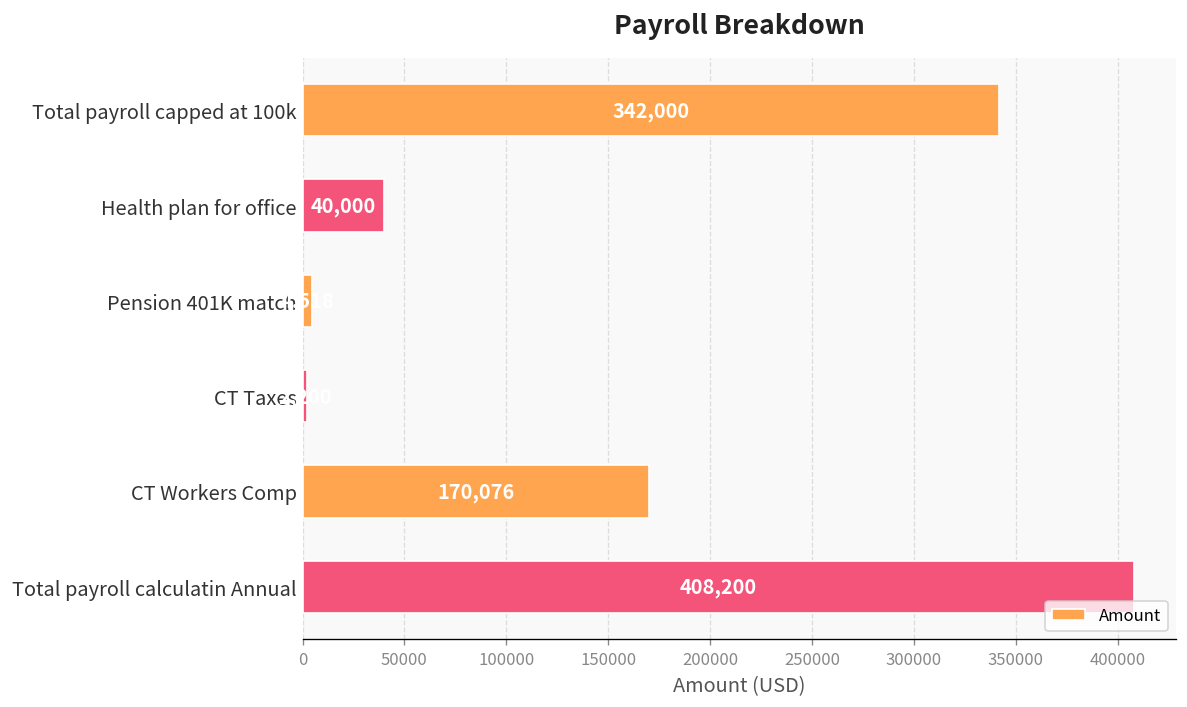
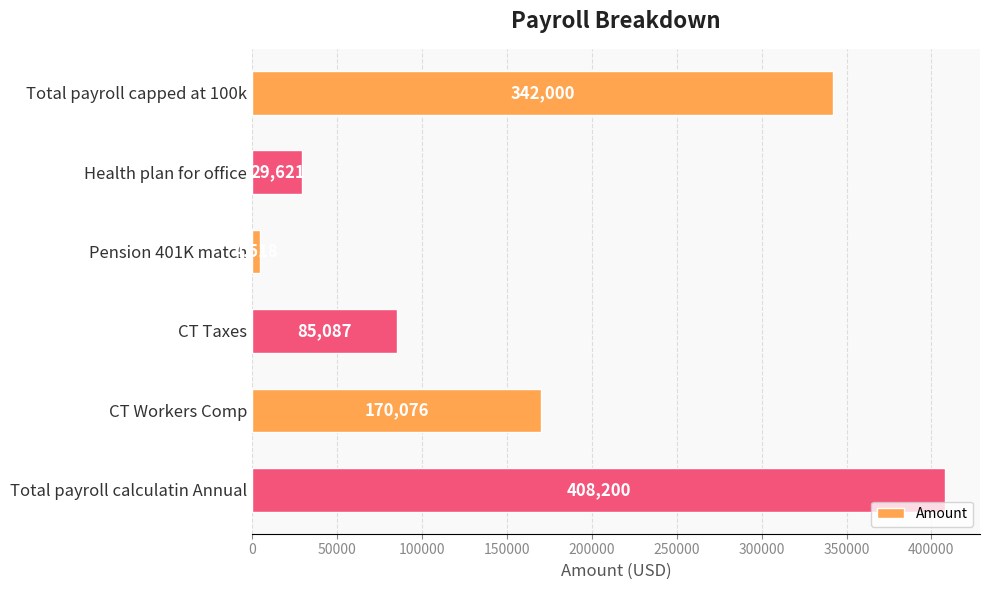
  {
    "Total payroll capped at 100k": "342,000",
-   "Health plan for office": "40,000",
-   "CT Taxes": "2000",
+   "Health plan for office": "29,621",
+   "CT Taxes": "85000",
    "CT Workers Comp": "170,076",
    "Total payroll calculatin Annual": "408,200"
  }
